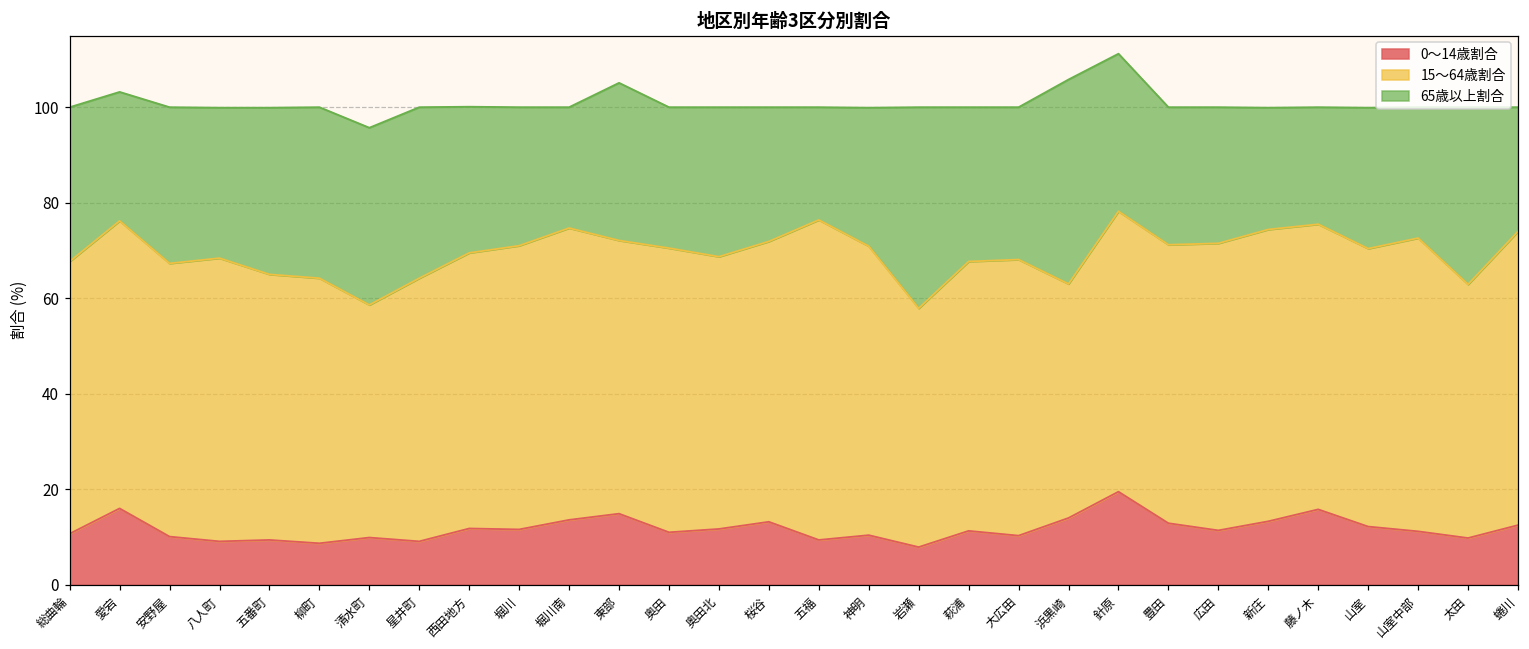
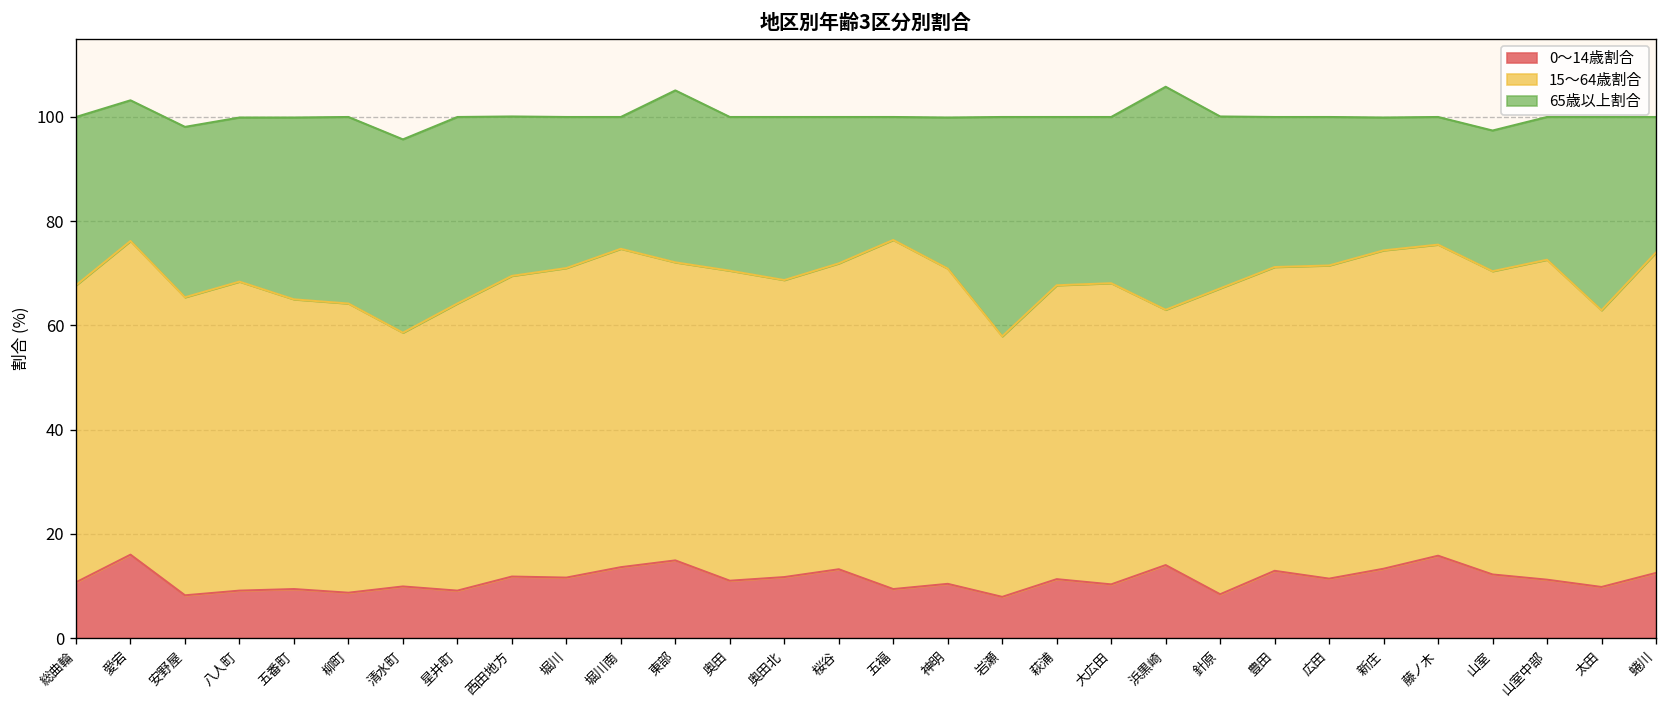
  {
    "0～14歳割合": {
      "総曲輪": 11,
      "愛宕": 16,
-     "安野屋": 10,
+     "安野屋": 8,
      "八人町": 9,
      "五番町": 9,
      "柳町": 9,
      "清水町": 10,
      "星井町": 9,
      "西田地方": 12,
      "堀川": 12,
      "堀川南": 14,
      "東部": 15,
      "奥田": 11,
      "奥田北": 12,
      "桜谷": 13,
      "五福": 9,
      "神明": 10,
      "岩瀬": 8,
      "萩浦": 11,
      "大広田": 10,
      "浜黒崎": 14,
-     "針原": 20,
+     "針原": 8,
      "豊田": 13,
      "広田": 11,
      "新庄": 13,
      "藤ノ木": 16,
      "山室": 12,
      "山室中部": 11,
      "太田": 10,
      "蜷川": 13
    },
    "15～64歳割合": {
      "総曲輪": 57,
      "愛宕": 60,
      "安野屋": 57,
      "八人町": 59,
      "五番町": 56,
      "柳町": 56,
      "清水町": 49,
      "星井町": 55,
      "西田地方": 58,
      "堀川": 59,
      "堀川南": 61,
      "東部": 57,
      "奥田": 60,
      "奥田北": 57,
      "桜谷": 59,
      "五福": 67,
      "神明": 61,
      "岩瀬": 50,
      "萩浦": 56,
      "大広田": 58,
      "浜黒崎": 49,
      "針原": 59,
      "豊田": 58,
      "広田": 60,
      "新庄": 61,
      "藤ノ木": 60,
      "山室": 58,
      "山室中部": 61,
      "太田": 53,
      "蜷川": 62
    },
    "65歳以上割合": {
      "総曲輪": 32,
      "愛宕": 27,
      "安野屋": 33,
      "八人町": 32,
      "五番町": 35,
      "柳町": 36,
      "清水町": 37,
      "星井町": 36,
      "西田地方": 31,
      "堀川": 29,
      "堀川南": 25,
      "東部": 33,
      "奥田": 30,
      "奥田北": 31,
      "桜谷": 28,
      "五福": 24,
      "神明": 29,
      "岩瀬": 42,
      "萩浦": 32,
      "大広田": 32,
      "浜黒崎": 43,
      "針原": 33,
      "豊田": 29,
      "広田": 29,
      "新庄": 26,
      "藤ノ木": 25,
-     "山室": 30,
+     "山室": 27,
      "蜷川": 26
    }
  }
